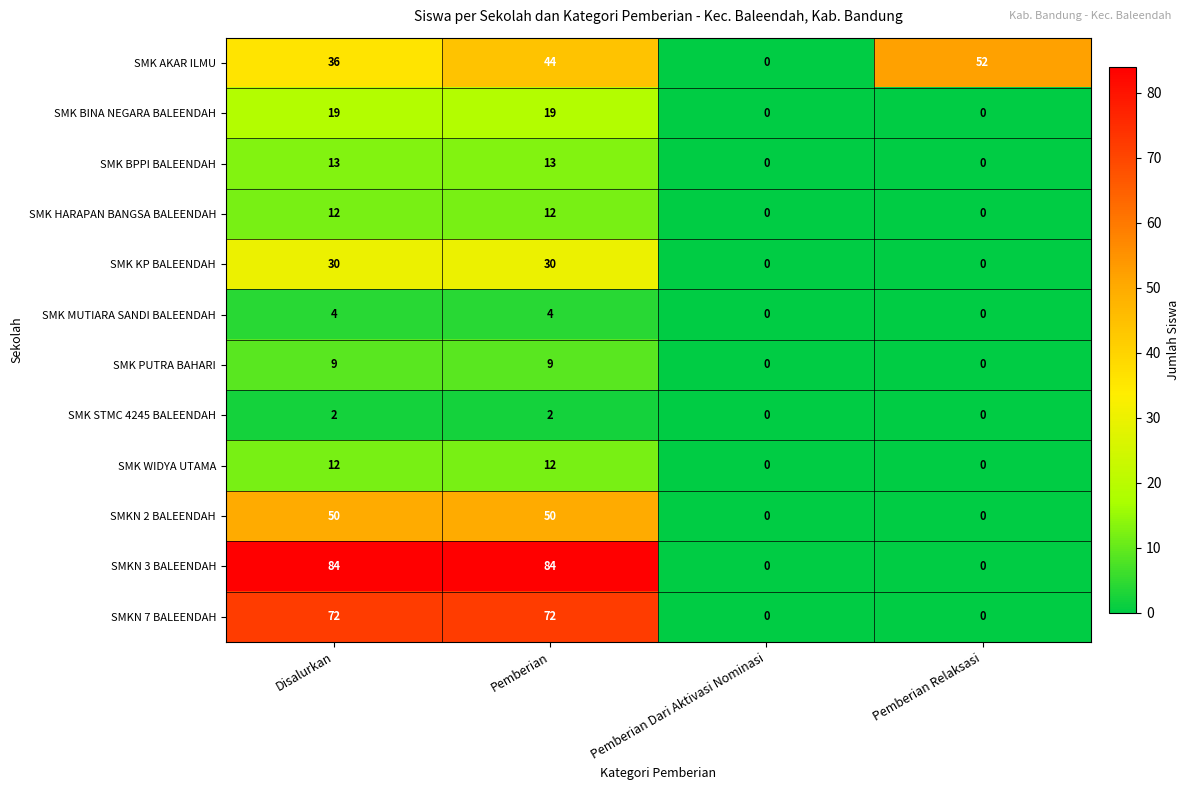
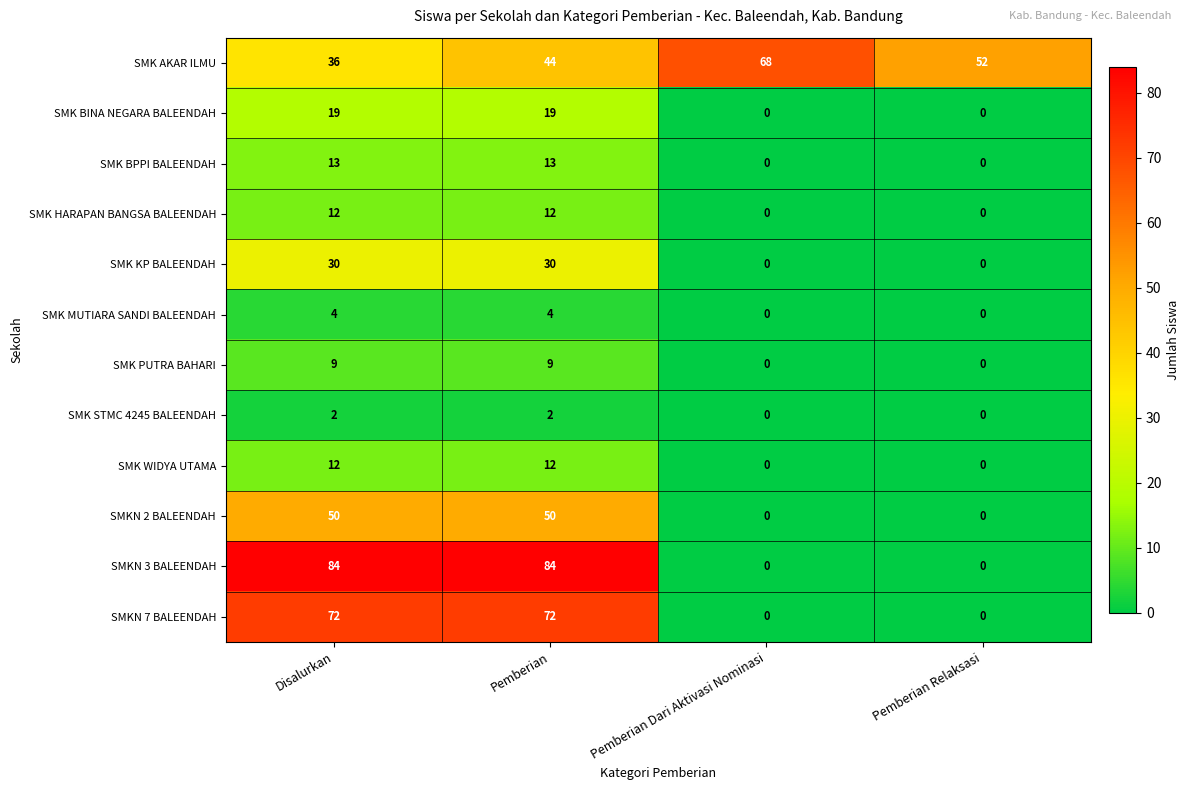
  {
    "SMK AKAR ILMU": {
      "Disalurkan": 36,
      "Pemberian": 44,
-     "Pemberian Dari Aktivasi Nominasi": 0,
+     "Pemberian Dari Aktivasi Nominasi": 68,
      "Pemberian Relaksasi": 52
    },
    "SMK BINA NEGARA BALEENDAH": {
      "Disalurkan": 19,
      "Pemberian": 19,
      "Pemberian Dari Aktivasi Nominasi": 0,
      "Pemberian Relaksasi": 0
    },
    "SMK BPPI BALEENDAH": {
      "Disalurkan": 13,
      "Pemberian": 13,
      "Pemberian Dari Aktivasi Nominasi": 0,
      "Pemberian Relaksasi": 0
    },
    "SMK HARAPAN BANGSA BALEENDAH": {
      "Disalurkan": 12,
      "Pemberian": 12,
      "Pemberian Dari Aktivasi Nominasi": 0,
      "Pemberian Relaksasi": 0
    },
    "SMK KP BALEENDAH": {
      "Disalurkan": 30,
      "Pemberian": 30,
      "Pemberian Dari Aktivasi Nominasi": 0,
      "Pemberian Relaksasi": 0
    },
    "SMK MUTIARA SANDI BALEENDAH": {
      "Disalurkan": 4,
      "Pemberian": 4,
      "Pemberian Dari Aktivasi Nominasi": 0,
      "Pemberian Relaksasi": 0
    },
    "SMK PUTRA BAHARI": {
      "Disalurkan": 9,
      "Pemberian": 9,
      "Pemberian Dari Aktivasi Nominasi": 0,
      "Pemberian Relaksasi": 0
    },
    "SMK STMC 4245 BALEENDAH": {
      "Disalurkan": 2,
      "Pemberian": 2,
      "Pemberian Dari Aktivasi Nominasi": 0,
      "Pemberian Relaksasi": 0
    },
    "SMK WIDYA UTAMA": {
      "Disalurkan": 12,
      "Pemberian": 12,
      "Pemberian Dari Aktivasi Nominasi": 0,
      "Pemberian Relaksasi": 0
    },
    "SMKN 2 BALEENDAH": {
      "Disalurkan": 50,
      "Pemberian": 50,
      "Pemberian Dari Aktivasi Nominasi": 0,
      "Pemberian Relaksasi": 0
    },
    "SMKN 3 BALEENDAH": {
      "Disalurkan": 84,
      "Pemberian": 84,
      "Pemberian Dari Aktivasi Nominasi": 0,
      "Pemberian Relaksasi": 0
    },
    "SMKN 7 BALEENDAH": {
      "Disalurkan": 72,
      "Pemberian": 72,
      "Pemberian Dari Aktivasi Nominasi": 0,
      "Pemberian Relaksasi": 0
    }
  }
